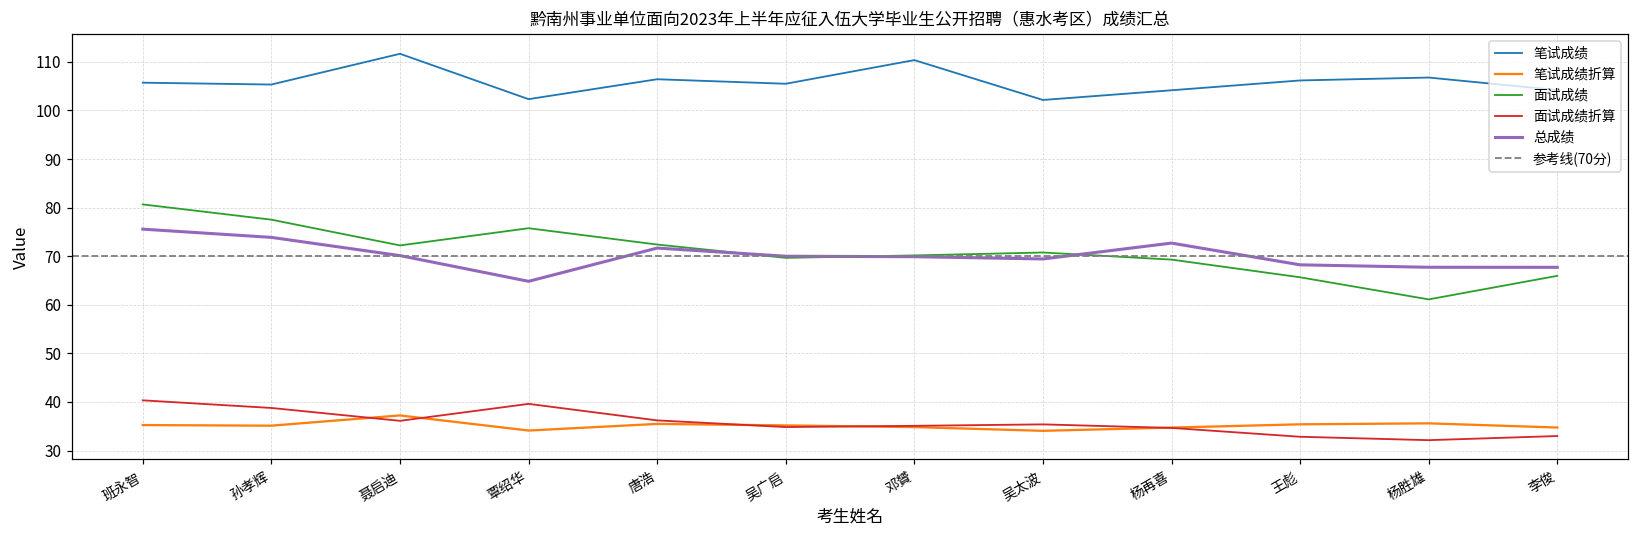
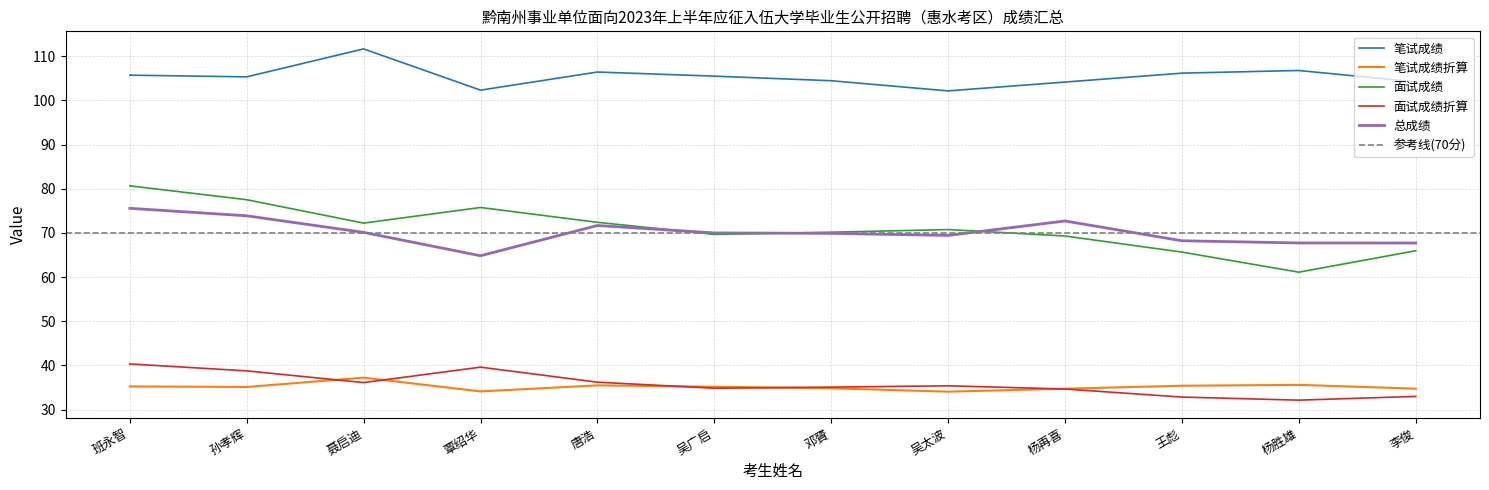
  {
    "笔试成绩": {
      "班永智": 106,
      "孙孝辉": 105,
      "聂启迪": 112,
      "覃绍华": 102,
      "唐浩": 106,
      "吴广启": 106,
-     "邓贇": 110,
+     "邓贇": 104,
      "吴太波": 102,
      "杨再喜": 104,
      "王彪": 106,
      "杨胜雄": 107
    },
    "笔试成绩折算": {
      "班永智": 35,
      "孙孝辉": 35,
      "聂启迪": 37,
      "覃绍华": 34,
      "唐浩": 35,
      "吴太波": 34,
      "王彪": 35,
      "杨胜雄": 36,
      "李俊": 35
    },
    "面试成绩": {
      "班永智": 81,
      "孙孝辉": 78,
      "聂启迪": 72,
      "覃绍华": 76,
      "唐浩": 72,
      "吴太波": 71,
      "杨再喜": 69,
      "王彪": 66,
      "杨胜雄": 61,
      "李俊": 66
    },
    "面试成绩折算": {
      "班永智": 40,
      "孙孝辉": 39,
      "聂启迪": 36,
      "覃绍华": 40,
      "唐浩": 36,
      "吴太波": 35,
      "王彪": 33,
      "杨胜雄": 32,
      "李俊": 33
    },
    "总成绩": {
      "班永智": 76,
      "孙孝辉": 74,
      "聂启迪": 70,
      "覃绍华": 65,
      "唐浩": 72,
      "吴太波": 69,
      "杨再喜": 73,
      "王彪": 68,
      "杨胜雄": 68,
      "李俊": 68
    }
  }
